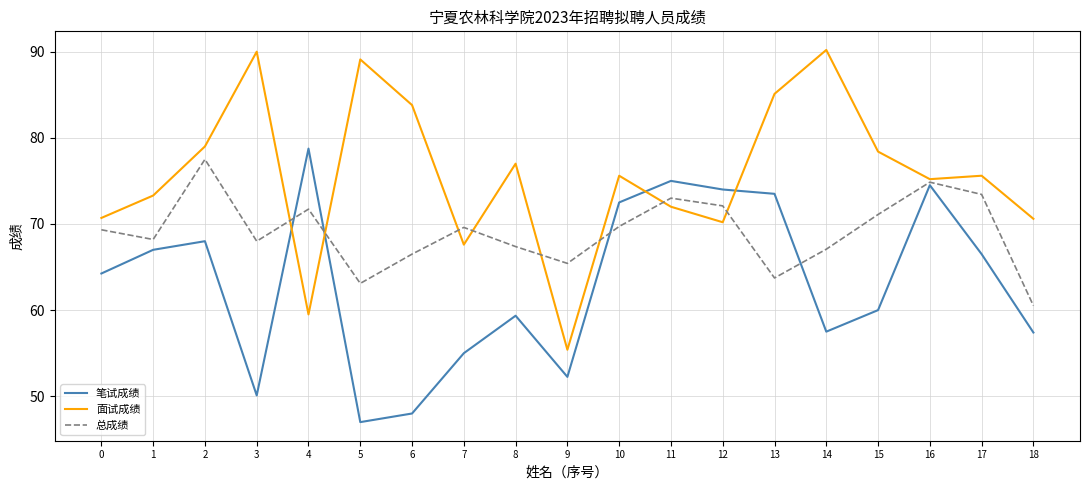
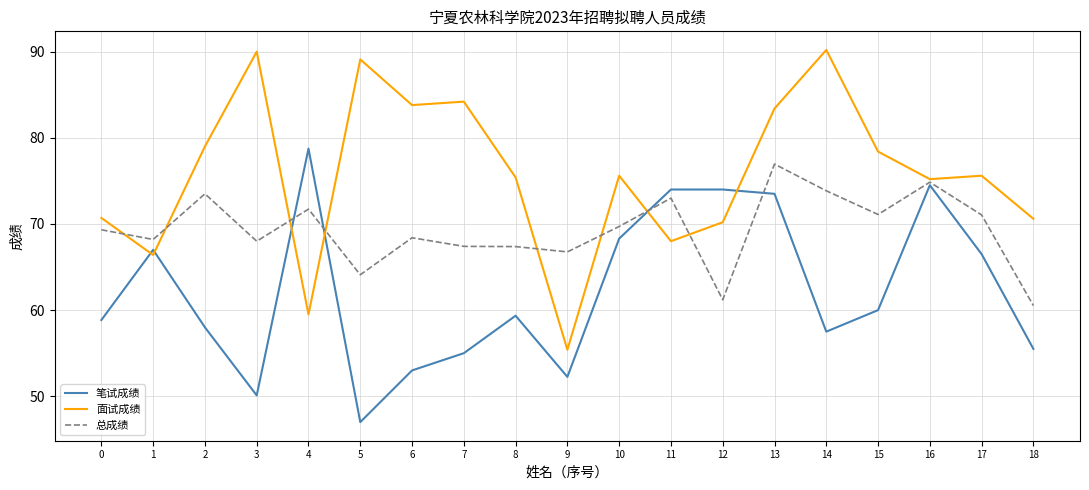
  {
    "笔试成绩": {
-     "0": 64,
+     "0": 59,
      "1": 67,
-     "2": 68,
+     "2": 58,
      "3": 50,
      "4": 79,
      "5": 47,
-     "6": 48,
+     "6": 53,
      "7": 55,
      "8": 59,
      "9": 52,
-     "10": 73,
-     "11": 75,
+     "10": 68,
+     "11": 74,
      "12": 74,
      "13": 74,
      "14": 58,
      "15": 60,
      "16": 75,
      "17": 67,
-     "18": 57
+     "18": 56
    },
    "面试成绩": {
      "0": 71,
-     "1": 73,
+     "1": 66,
      "2": 79,
      "3": 90,
      "4": 60,
      "5": 89,
      "6": 84,
-     "7": 68,
-     "8": 77,
+     "7": 84,
+     "8": 75,
      "9": 55,
      "10": 76,
-     "11": 72,
+     "11": 68,
      "12": 70,
-     "13": 85,
+     "13": 83,
      "14": 90,
      "15": 78,
      "16": 75,
      "17": 76,
      "18": 71
    },
    "总成绩": {
      "0": 69,
      "1": 68,
-     "2": 78,
+     "2": 74,
      "3": 68,
      "4": 72,
-     "5": 63,
-     "6": 67,
-     "7": 70,
+     "5": 64,
+     "6": 68,
+     "7": 67,
      "8": 67,
-     "9": 65,
+     "9": 67,
      "10": 70,
      "11": 73,
-     "12": 72,
-     "13": 64,
-     "14": 67,
+     "12": 61,
+     "13": 77,
+     "14": 74,
      "15": 71,
      "16": 75,
-     "17": 73,
+     "17": 71,
      "18": 61
    }
  }
